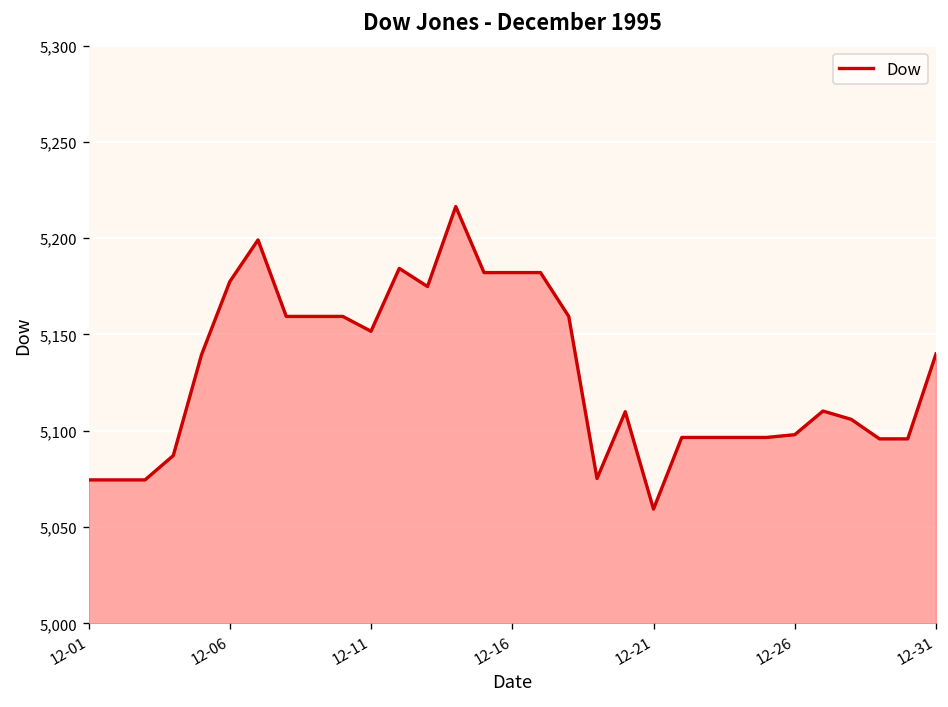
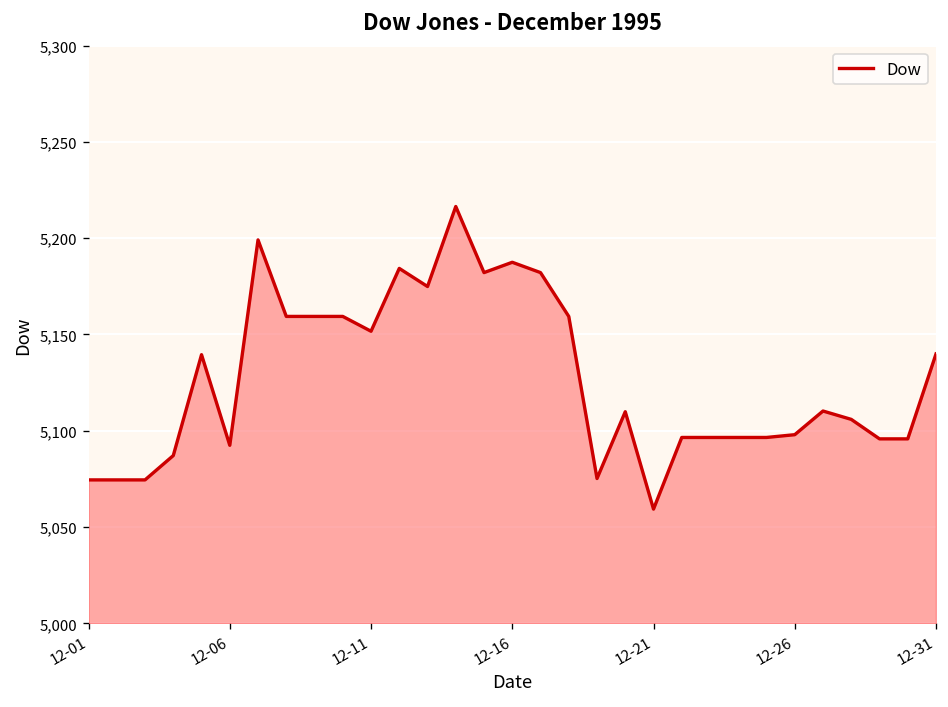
  {
    "12-01": "5,074",
-   "12-06": "5,177",
+   "12-06": "5,092",
    "12-11": "5,152",
-   "12-16": "5,182",
+   "12-16": "5,188",
    "12-21": "5,059",
    "12-26": "5,098",
    "12-31": "5,140"
  }
